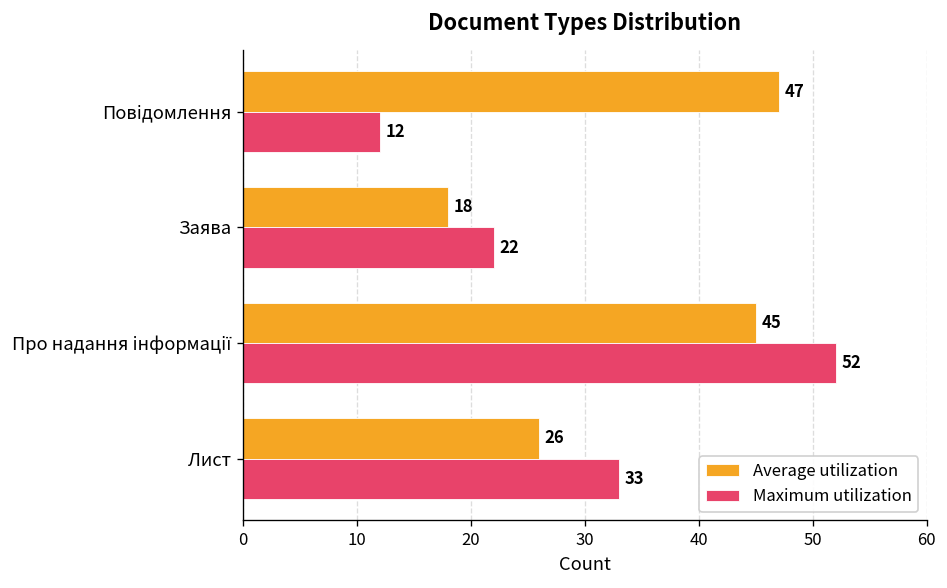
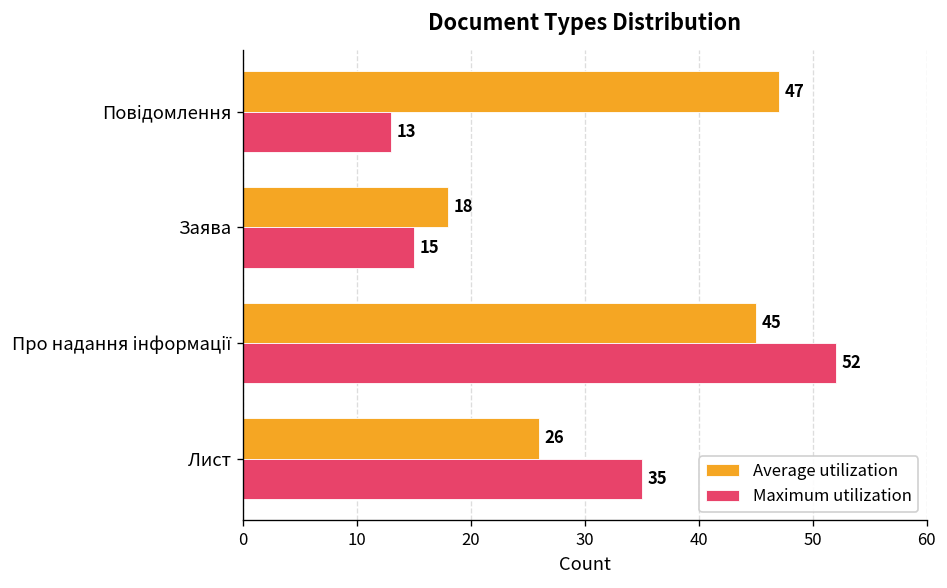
  {
    "Average utilization": {
      "Повідомлення": 47,
      "Заява": 18,
      "Про надання інформації": 45,
      "Лист": 26
    },
    "Maximum utilization": {
-     "Повідомлення": 12,
-     "Заява": 22,
+     "Повідомлення": 13,
+     "Заява": 15,
      "Про надання інформації": 52,
-     "Лист": 33
+     "Лист": 35
    }
  }
